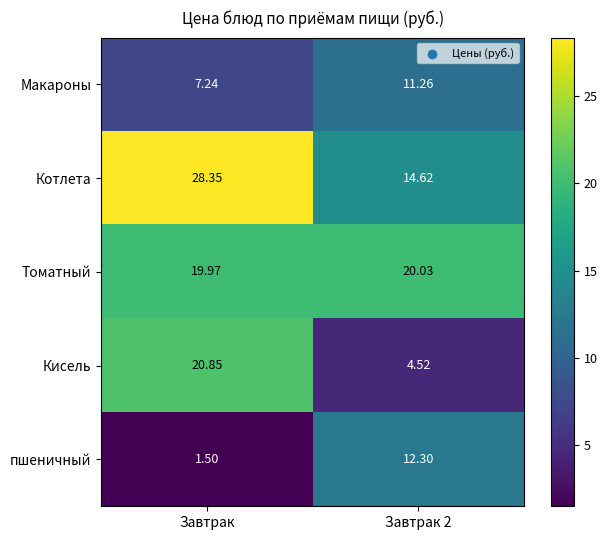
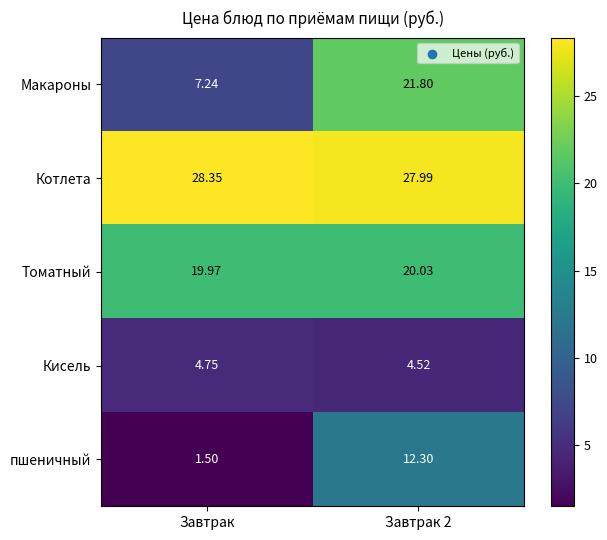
  {
    "Макароны": {
      "Завтрак": 7.24,
-     "Завтрак 2": 11.26
+     "Завтрак 2": 21.80
    },
    "Котлета": {
      "Завтрак": 28.35,
-     "Завтрак 2": 14.62
+     "Завтрак 2": 27.99
    },
    "Томатный": {
      "Завтрак": 19.97,
      "Завтрак 2": 20.03
    },
    "Кисель": {
-     "Завтрак": 20.85,
+     "Завтрак": 4.75,
      "Завтрак 2": 4.52
    },
    "пшеничный": {
      "Завтрак": 1.50,
      "Завтрак 2": 12.30
    }
  }
